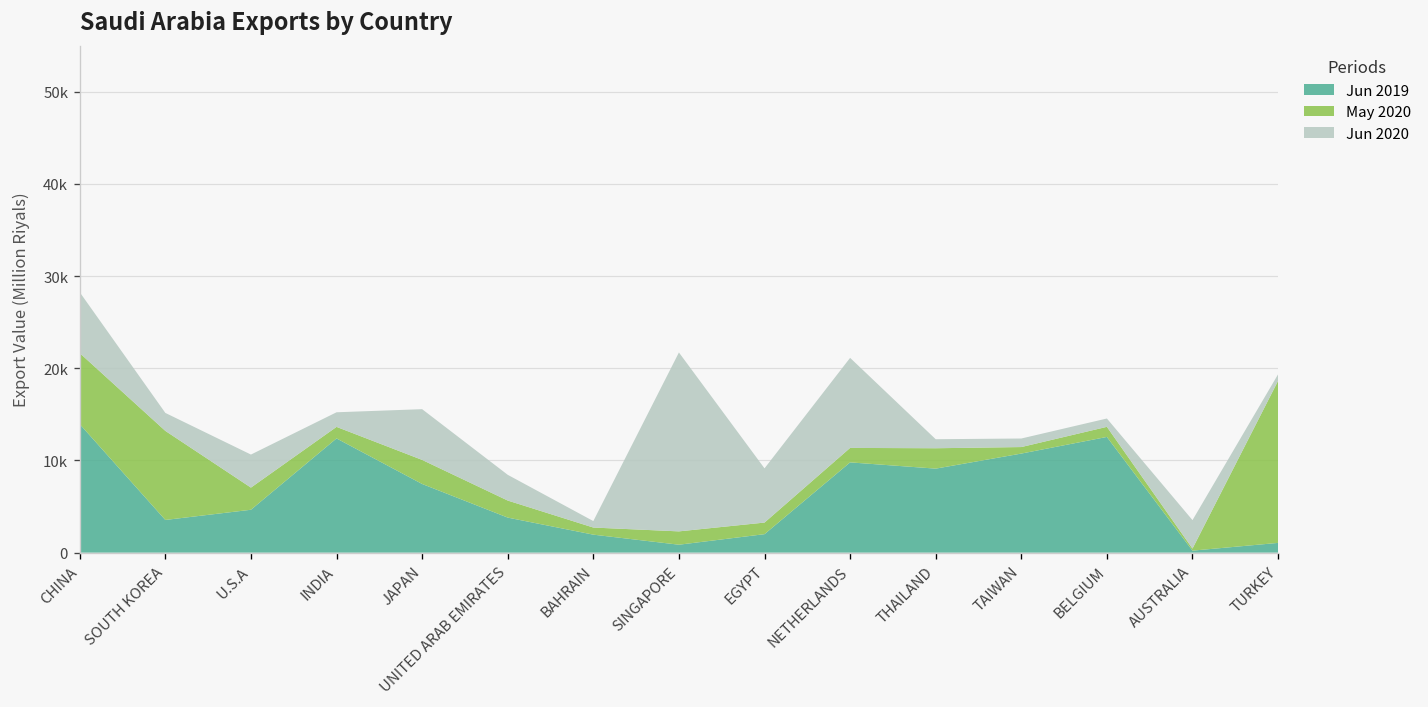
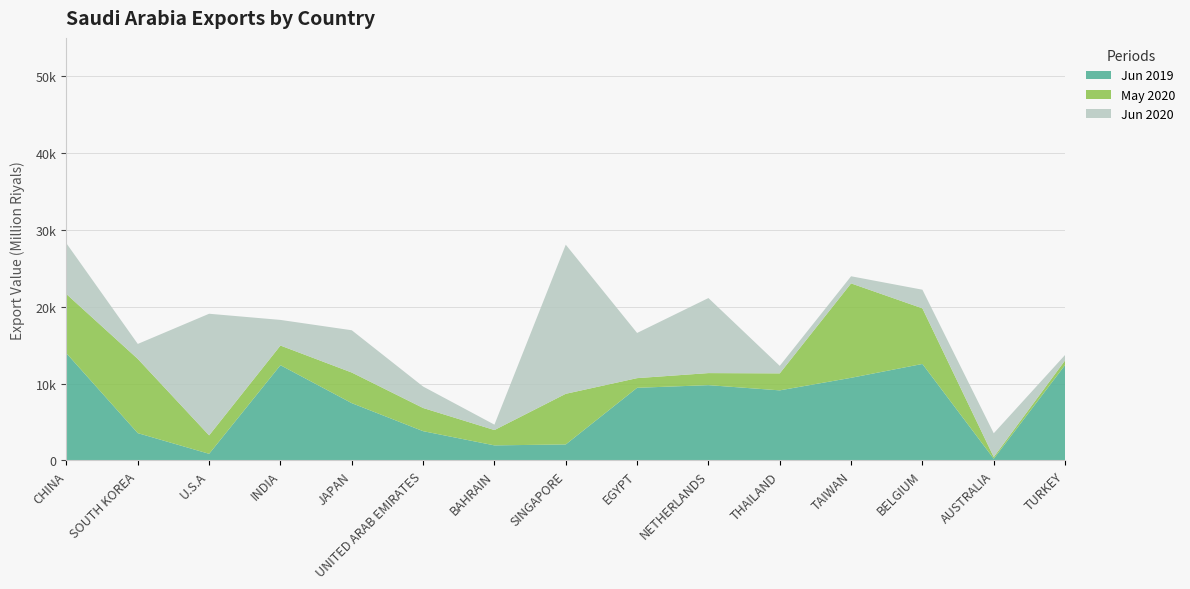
  {
    "Jun 2019": {
      "CHINA": 14000,
      "SOUTH KOREA": 4000,
-     "U.S.A": 5000,
+     "U.S.A": 1000,
      "INDIA": 12000,
      "JAPAN": 7000,
      "UNITED ARAB EMIRATES": 4000,
      "BAHRAIN": 2000,
-     "SINGAPORE": 1000,
-     "EGYPT": 2000,
+     "SINGAPORE": 2000,
+     "EGYPT": 9000,
      "NETHERLANDS": 10000,
      "THAILAND": 9000,
      "TAIWAN": 11000,
      "BELGIUM": 13000,
-     "TURKEY": 1000
+     "TURKEY": 12000
    },
    "May 2020": {
      "CHINA": 8000,
      "SOUTH KOREA": 10000,
      "U.S.A": 2000,
-     "INDIA": 1000,
-     "JAPAN": 3000,
-     "UNITED ARAB EMIRATES": 2000,
-     "BAHRAIN": 1000,
-     "SINGAPORE": 1000,
+     "INDIA": 3000,
+     "JAPAN": 4000,
+     "UNITED ARAB EMIRATES": 3000,
+     "BAHRAIN": 2000,
+     "SINGAPORE": 7000,
      "EGYPT": 1000,
      "NETHERLANDS": 2000,
      "THAILAND": 2000,
-     "TAIWAN": 1000,
-     "BELGIUM": 1000,
-     "TURKEY": 18000
+     "TAIWAN": 12000,
+     "BELGIUM": 7000,
+     "TURKEY": 1000
    },
    "Jun 2020": {
      "CHINA": 7000,
      "SOUTH KOREA": 2000,
-     "U.S.A": 4000,
-     "INDIA": 2000,
+     "U.S.A": 16000,
+     "INDIA": 3000,
      "JAPAN": 6000,
      "UNITED ARAB EMIRATES": 3000,
      "BAHRAIN": 1000,
      "SINGAPORE": 19000,
      "EGYPT": 6000,
      "NETHERLANDS": 10000,
      "THAILAND": 1000,
      "TAIWAN": 1000,
-     "BELGIUM": 1000,
+     "BELGIUM": 2000,
      "AUSTRALIA": 3000,
      "TURKEY": 1000
    }
  }
